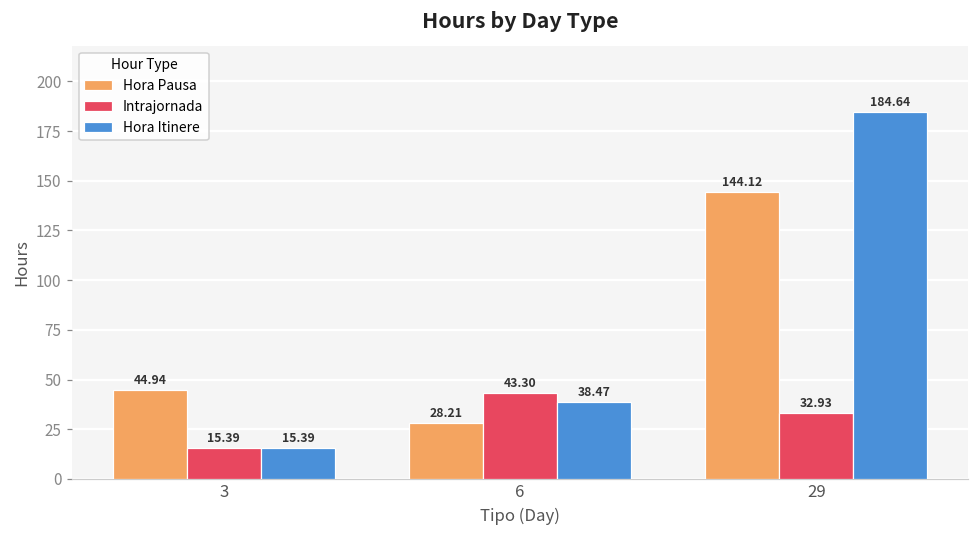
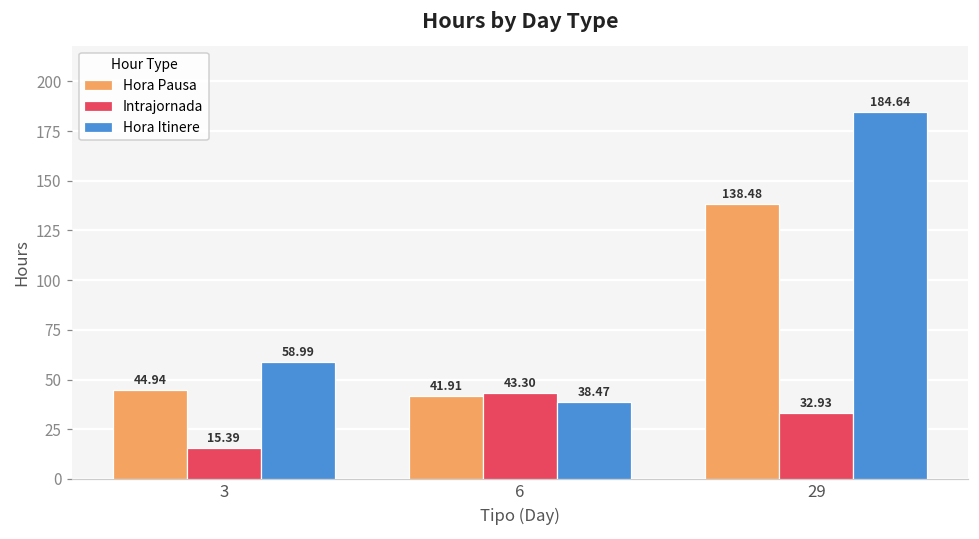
  {
    "Hora Pausa": {
      "3": 44.94,
-     "6": 28.21,
-     "29": 144.12
+     "6": 41.91,
+     "29": 138.48
    },
    "Intrajornada": {
      "3": 15.39,
      "6": 43.30,
      "29": 32.93
    },
    "Hora Itinere": {
-     "3": 15.39,
+     "3": 58.99,
      "6": 38.47,
      "29": 184.64
    }
  }
